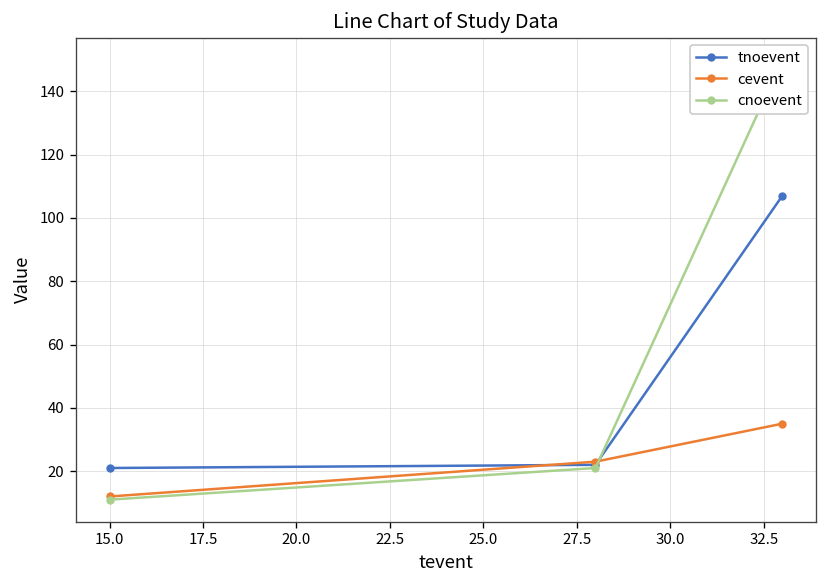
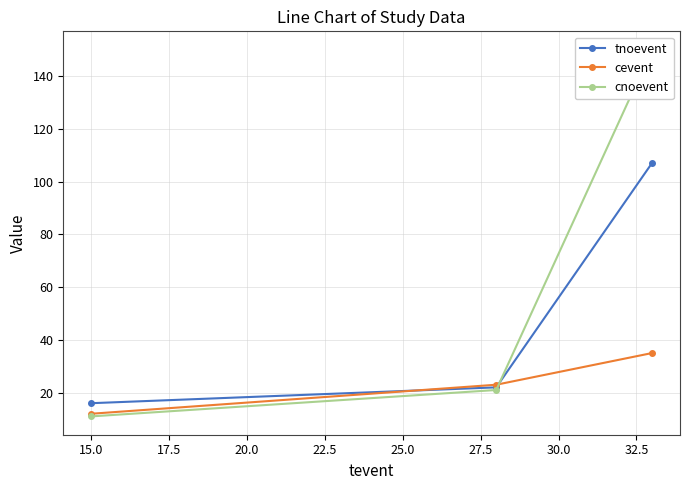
  {
    "tnoevent": {
-     "15.0": 21
+     "15.0": 16
    },
    "cevent": {
      "15.0": 12
    },
    "cnoevent": {
      "15.0": 11
    }
  }
